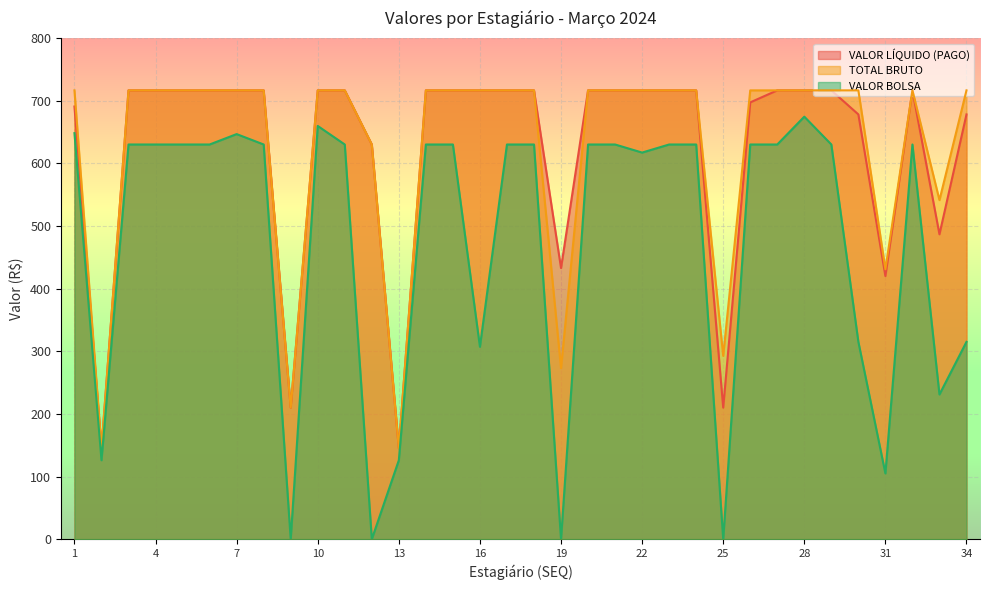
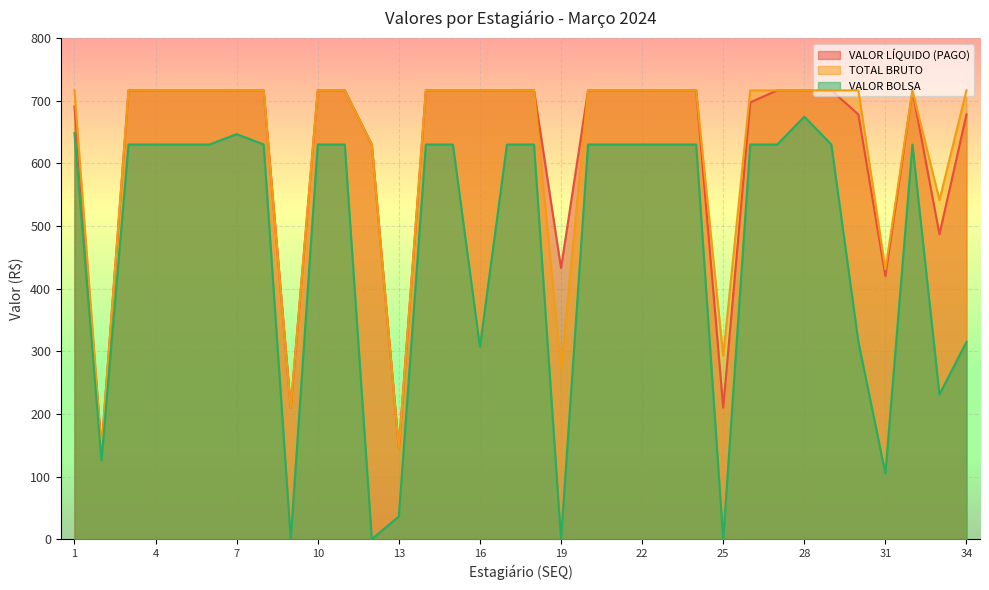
  {
    "VALOR LÍQUIDO (PAGO)": {
      "1": 690,
      "19": 430,
      "25": 210,
      "31": 420,
      "34": 680
    },
    "TOTAL BRUTO": {
      "1": 720,
      "19": 270,
      "25": 290,
      "31": 430
    },
    "VALOR BOLSA": {
      "1": 650,
      "4": 630,
      "7": 650,
-     "10": 660,
-     "13": 130,
+     "10": 630,
+     "13": 40,
      "16": 310,
      "19": 0,
-     "22": 620,
+     "22": 630,
      "25": 0,
      "28": 670,
      "31": 110,
      "34": 320
    }
  }
